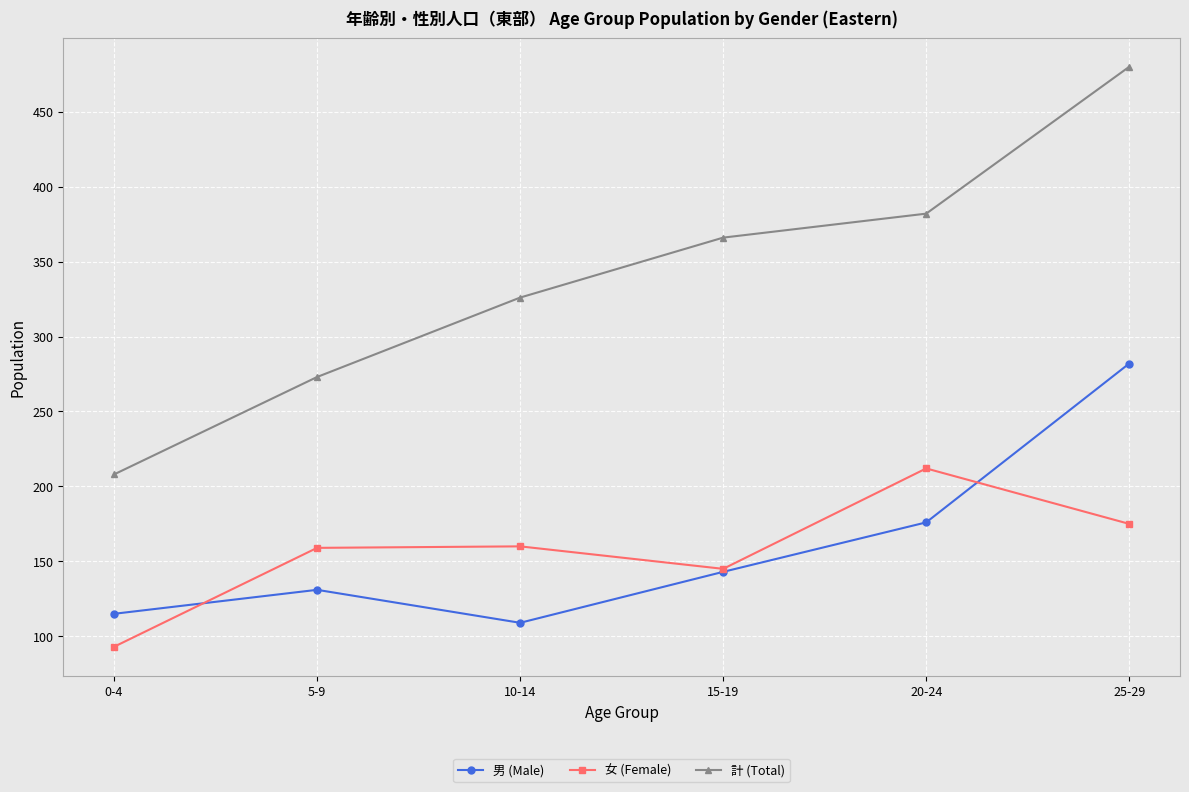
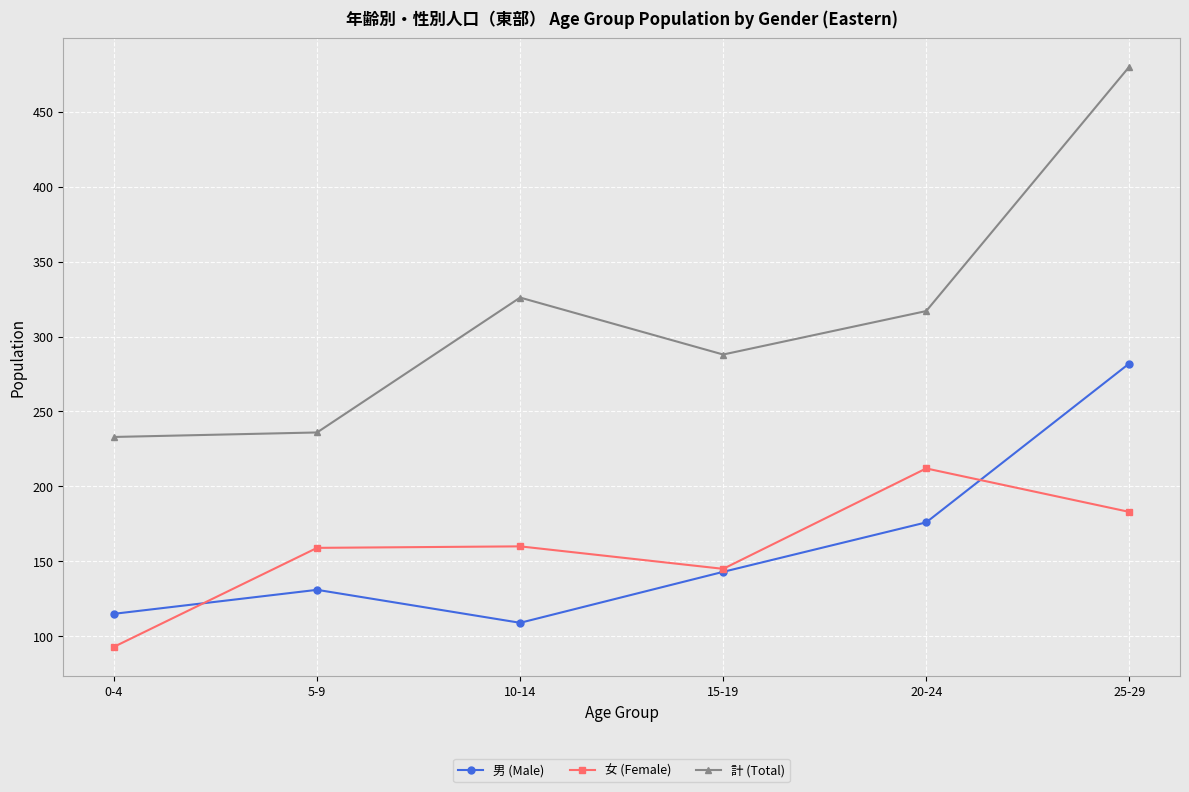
  {
    "男 (Male)": {
      "0-4": 115,
      "5-9": 131,
      "10-14": 109,
      "15-19": 143,
      "20-24": 176,
      "25-29": 282
    },
    "女 (Female)": {
      "0-4": 93,
      "5-9": 159,
      "10-14": 160,
      "15-19": 145,
      "20-24": 212,
-     "25-29": 175
+     "25-29": 183
    },
    "計 (Total)": {
-     "0-4": 208,
-     "5-9": 273,
+     "0-4": 233,
+     "5-9": 236,
      "10-14": 326,
-     "15-19": 366,
-     "20-24": 382,
+     "15-19": 288,
+     "20-24": 317,
      "25-29": 480
    }
  }
